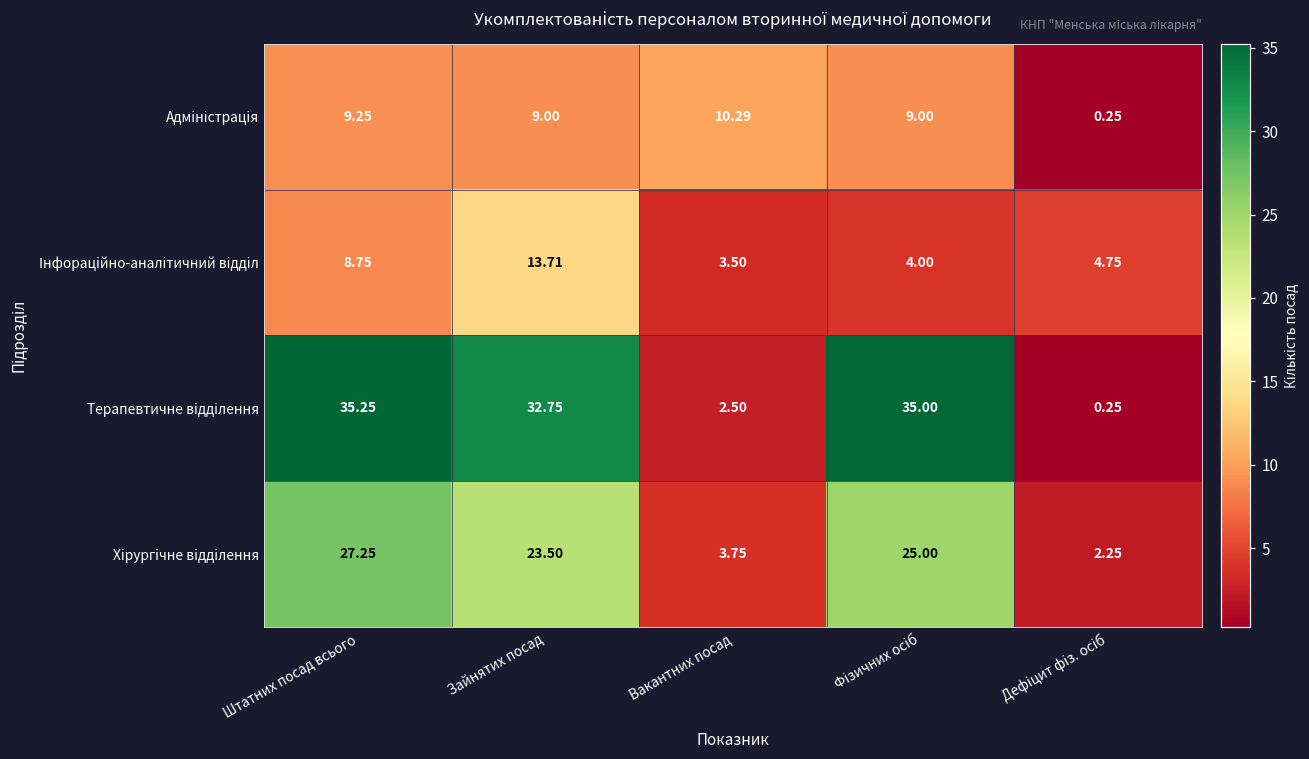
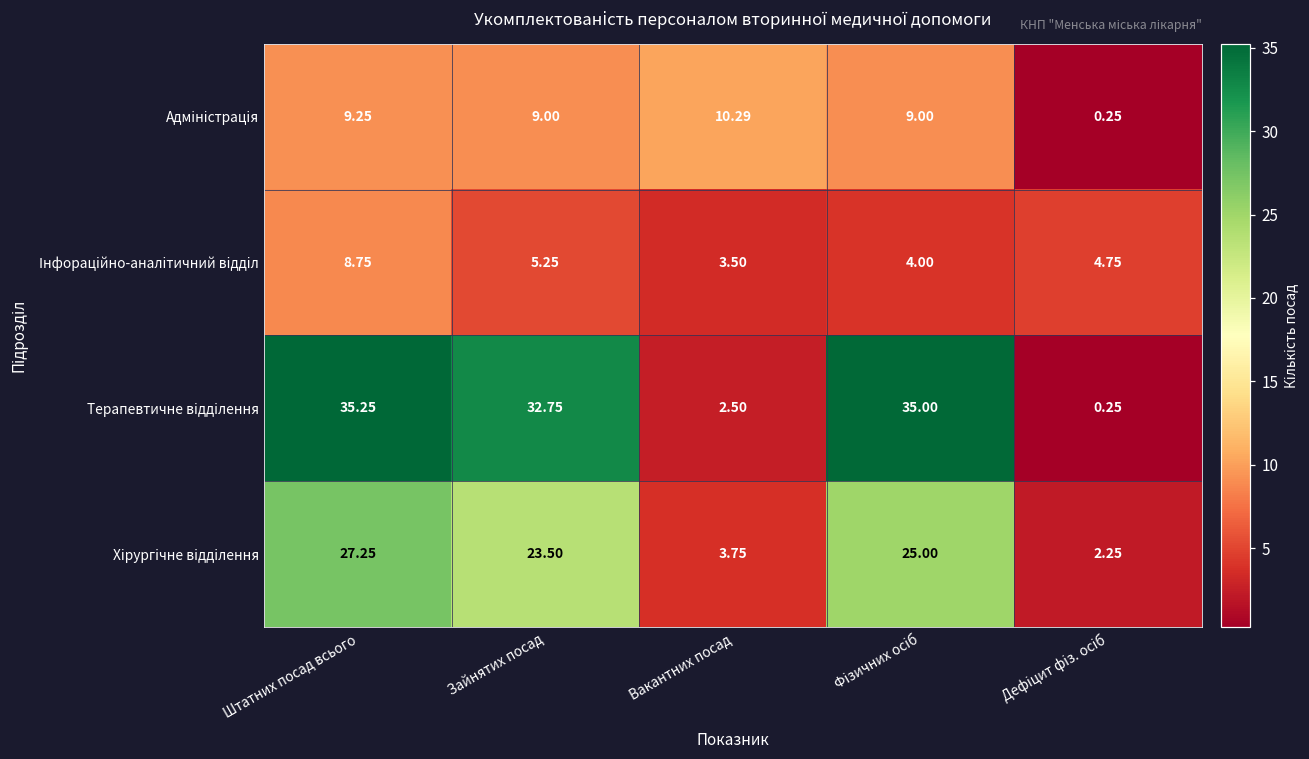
  {
    "Адміністрація": {
      "Штатних посад всього": 9.25,
      "Зайнятих посад": 9.00,
      "Вакантних посад": 10.29,
      "Фізичних осіб": 9.00,
      "Дефіцит фіз. осіб": 0.25
    },
    "Інфораційно-аналітичний відділ": {
      "Штатних посад всього": 8.75,
-     "Зайнятих посад": 13.71,
+     "Зайнятих посад": 5.25,
      "Вакантних посад": 3.50,
      "Фізичних осіб": 4.00,
      "Дефіцит фіз. осіб": 4.75
    },
    "Терапевтичне відділення": {
      "Штатних посад всього": 35.25,
      "Зайнятих посад": 32.75,
      "Вакантних посад": 2.50,
      "Фізичних осіб": 35.00,
      "Дефіцит фіз. осіб": 0.25
    },
    "Хірургічне відділення": {
      "Штатних посад всього": 27.25,
      "Зайнятих посад": 23.50,
      "Вакантних посад": 3.75,
      "Фізичних осіб": 25.00,
      "Дефіцит фіз. осіб": 2.25
    }
  }
